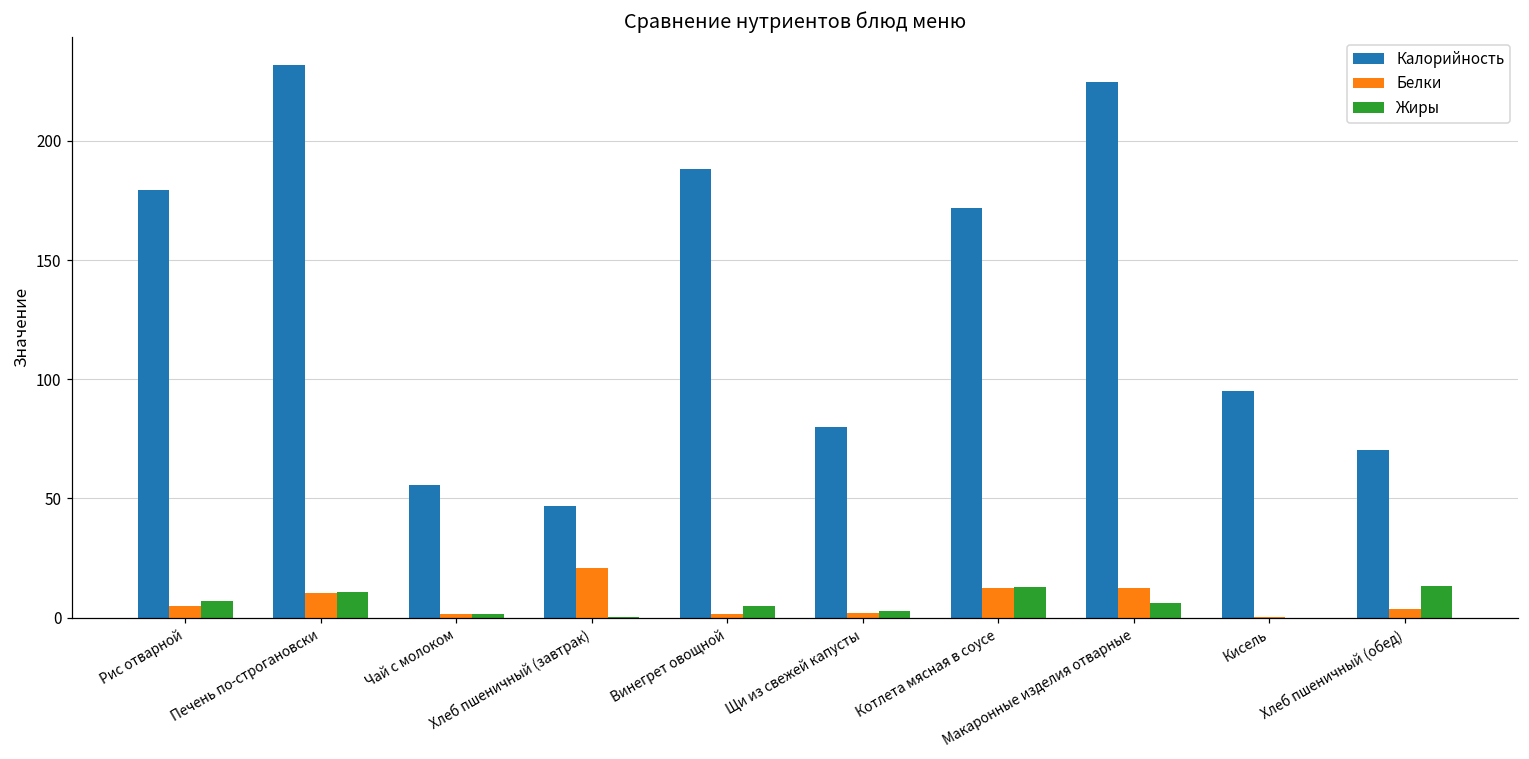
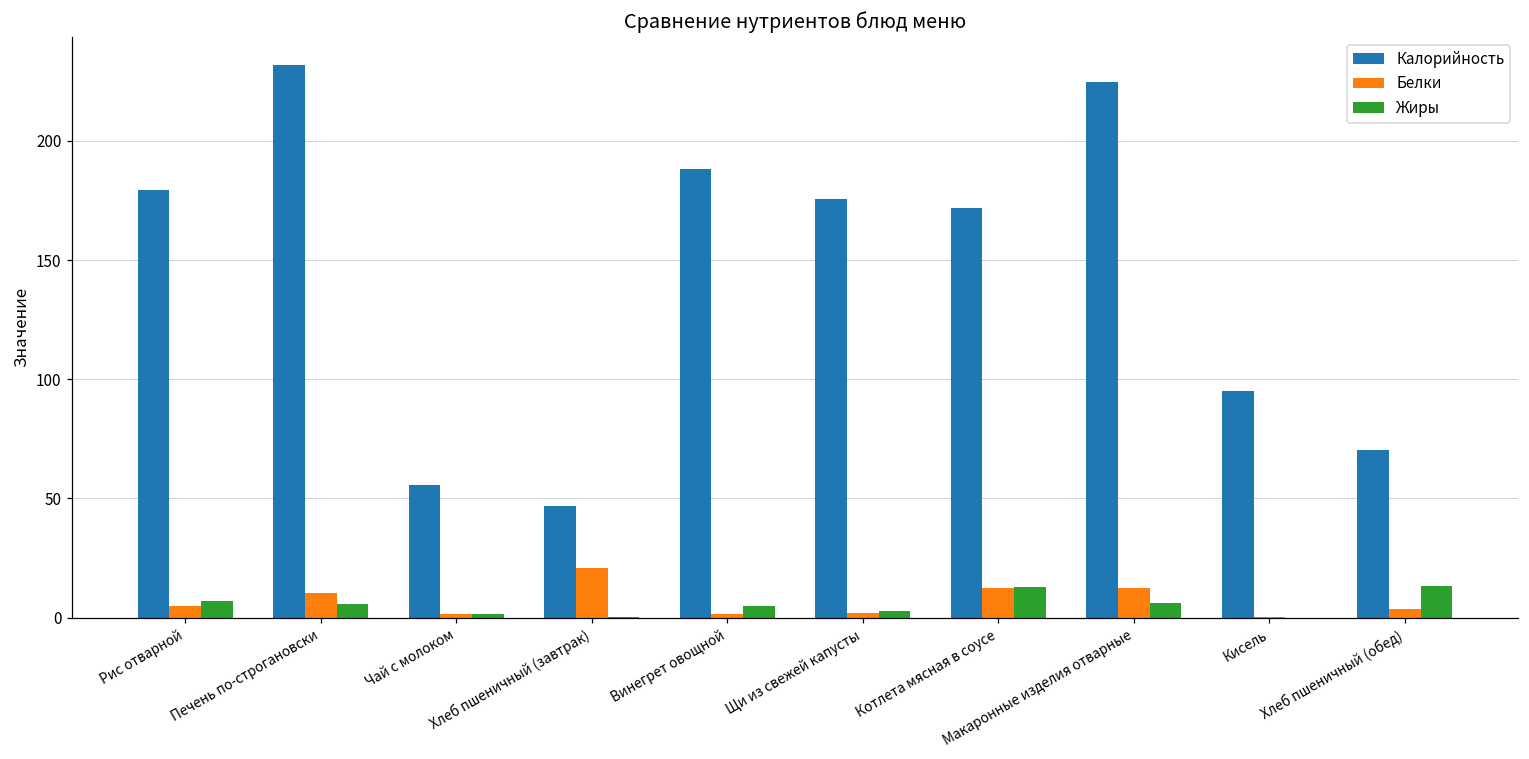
  {
    "Калорийность": {
      "Рис отварной": 180,
      "Печень по-строгановски": 232,
      "Чай с молоком": 56,
      "Хлеб пшеничный (завтрак)": 47,
      "Винегрет овощной": 188,
-     "Щи из свежей капусты": 80,
+     "Щи из свежей капусты": 176,
      "Котлета мясная в соусе": 172,
      "Макаронные изделия отварные": 225,
      "Кисель": 95,
      "Хлеб пшеничный (обед)": 70
    },
    "Белки": {
      "Рис отварной": 5,
      "Печень по-строгановски": 10,
      "Чай с молоком": 2,
      "Хлеб пшеничный (завтрак)": 21,
      "Винегрет овощной": 1,
      "Щи из свежей капусты": 2,
      "Котлета мясная в соусе": 13,
      "Макаронные изделия отварные": 13,
      "Хлеб пшеничный (обед)": 4
    },
    "Жиры": {
      "Рис отварной": 7,
-     "Печень по-строгановски": 11,
+     "Печень по-строгановски": 6,
      "Чай с молоком": 1,
      "Винегрет овощной": 5,
      "Щи из свежей капусты": 3,
      "Котлета мясная в соусе": 13,
      "Макаронные изделия отварные": 6,
      "Хлеб пшеничный (обед)": 13
    }
  }
